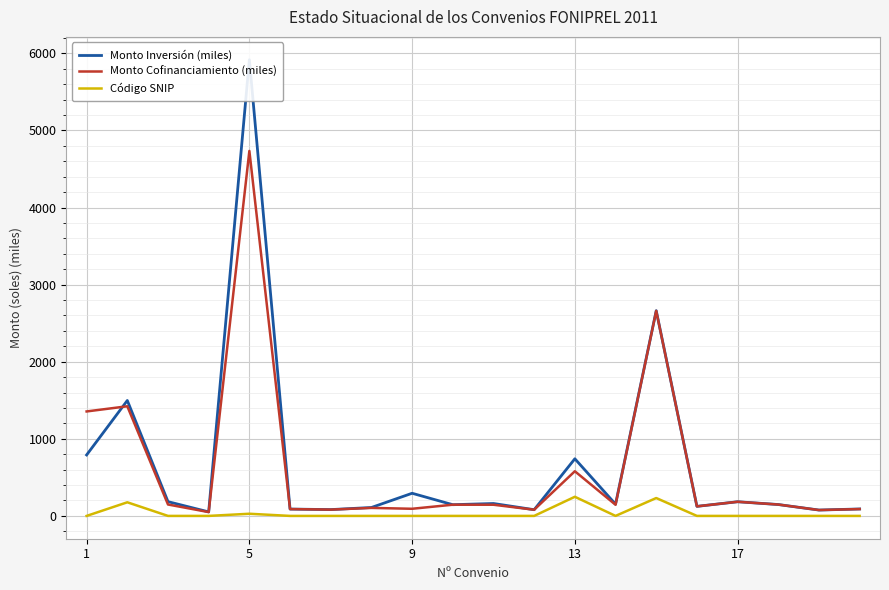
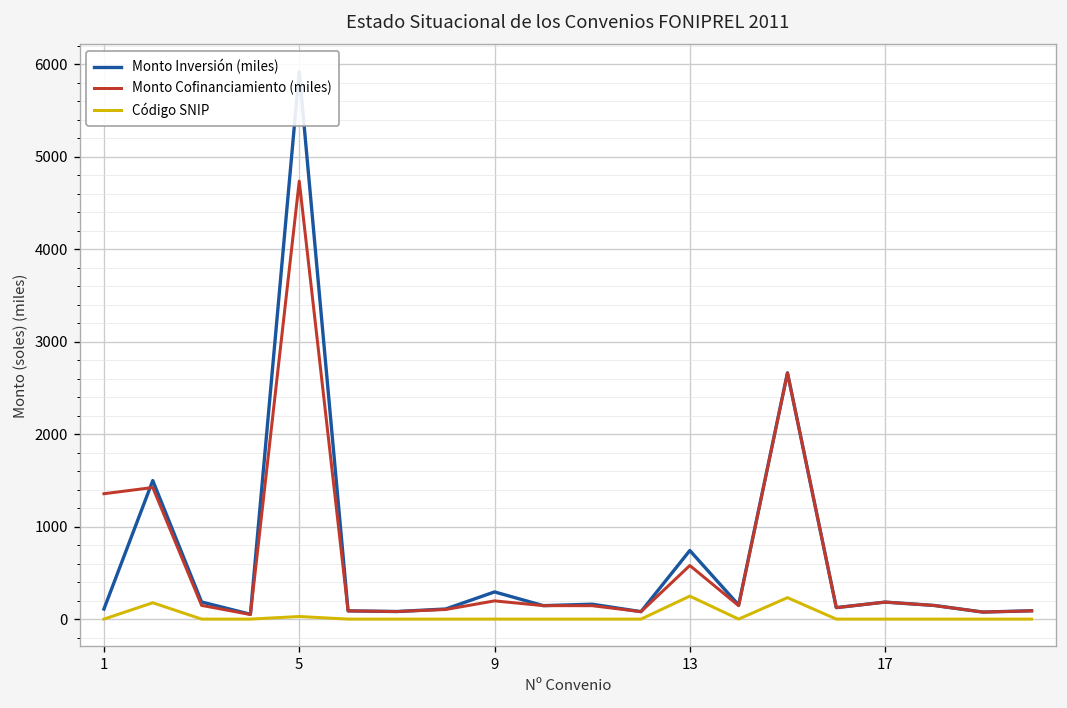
  {
    "Monto Inversión (miles)": {
-     "1": 800,
+     "1": 100,
      "9": 300,
      "13": 700
    },
    "Monto Cofinanciamiento (miles)": {
      "1": 1400,
      "5": 4700,
-     "9": 100,
+     "9": 200,
      "13": 600
    },
    "Código SNIP": {
      "1": 0,
      "5": 0,
      "9": 0,
      "13": 200,
      "17": 0
    }
  }
